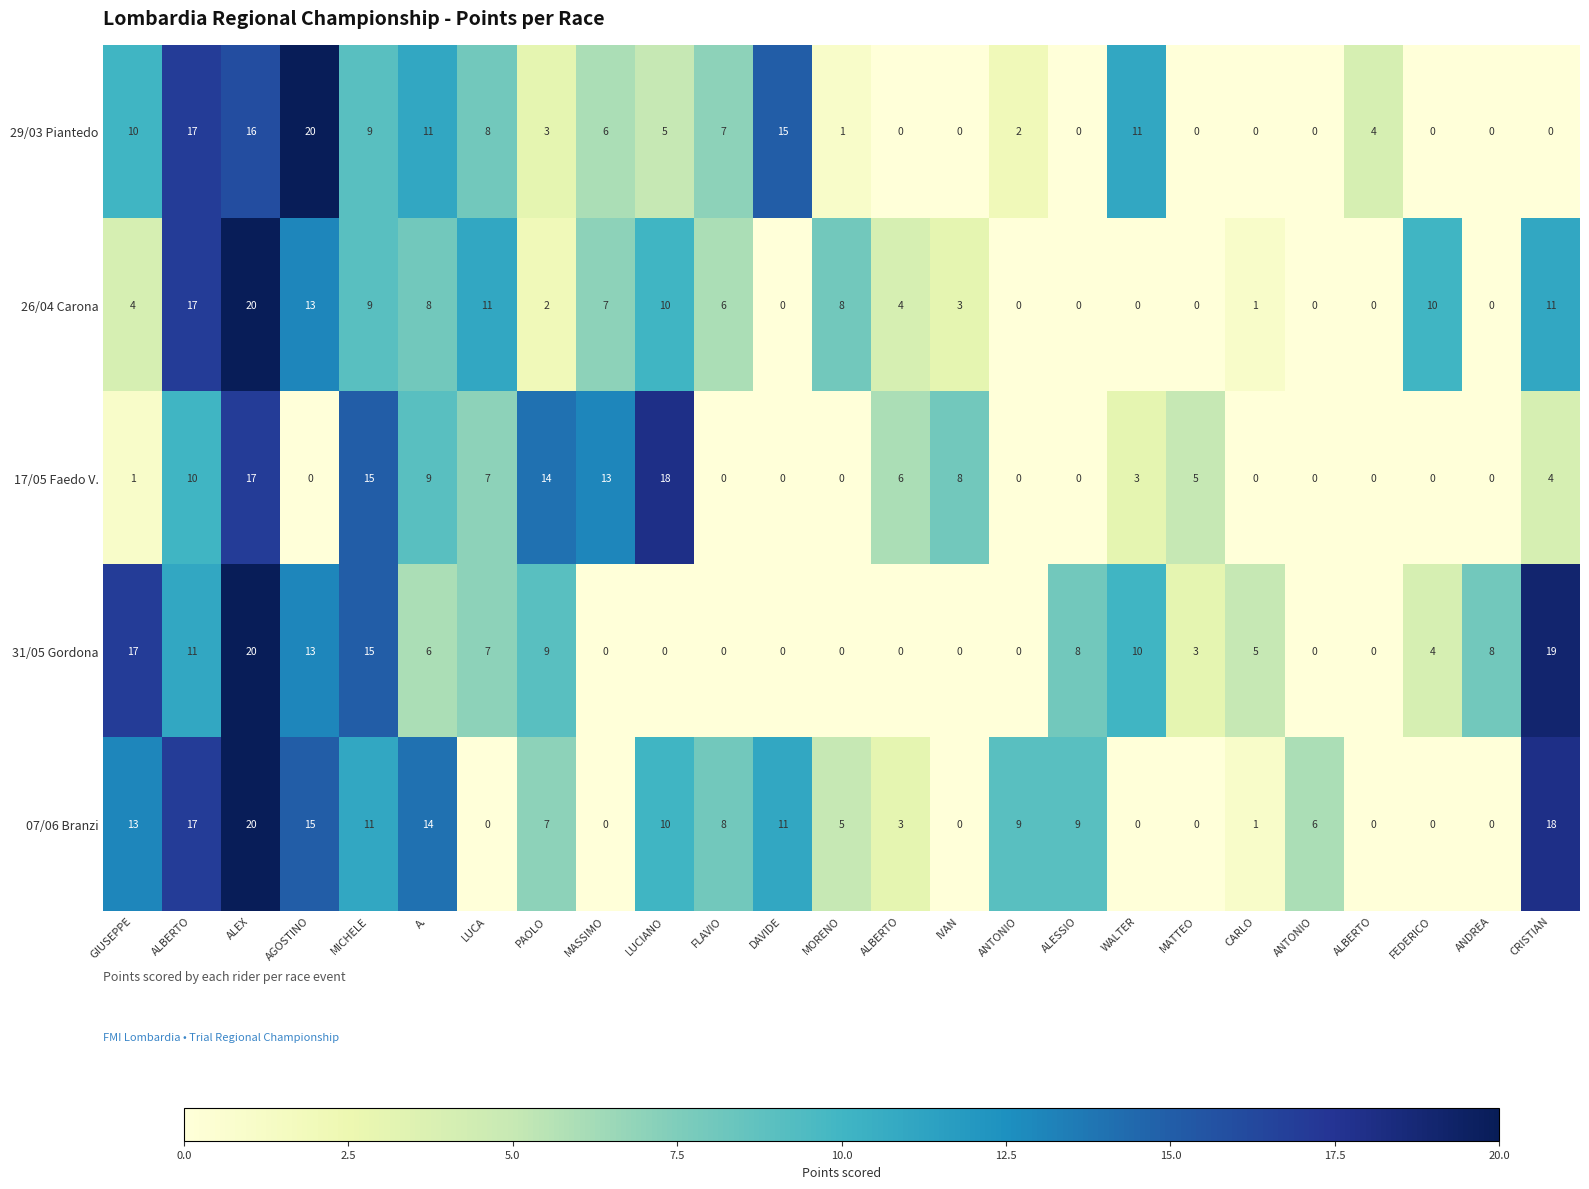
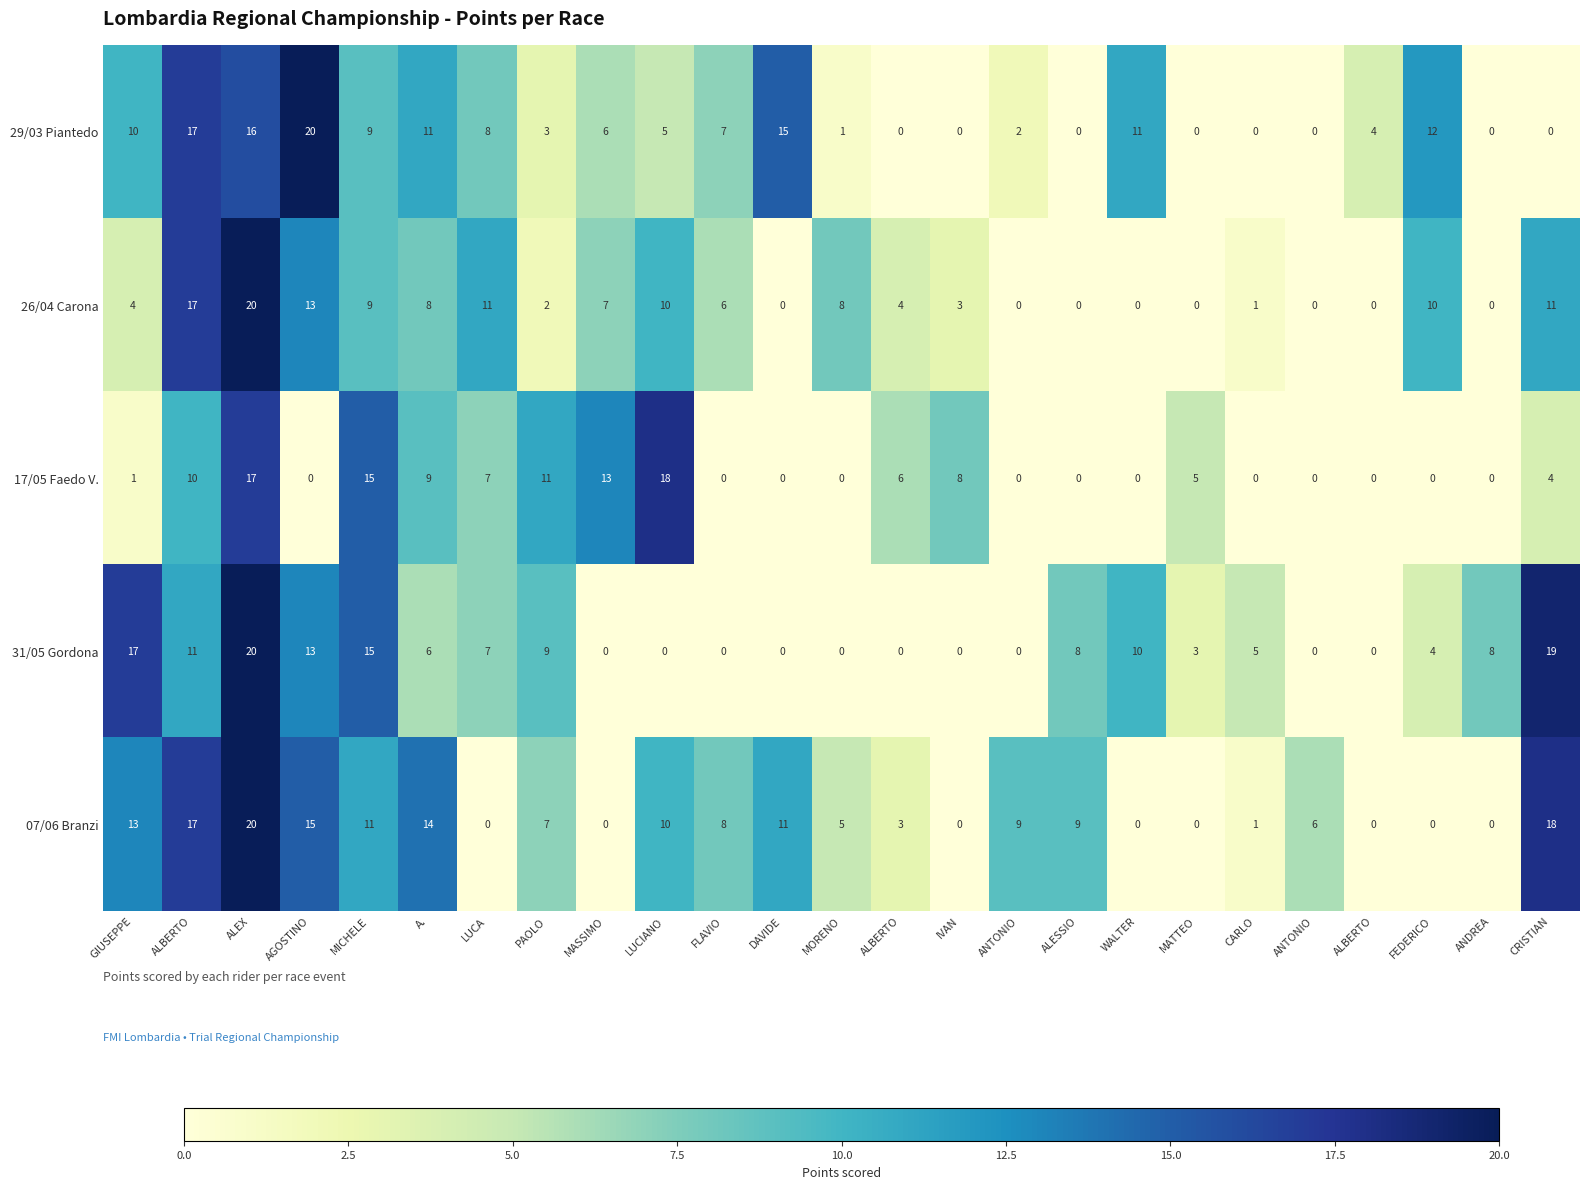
  {
    "29/03 Piantedo": {
      "GIUSEPPE": 10,
      "ALEX": 16,
      "AGOSTINO": 20,
      "MICHELE": 9,
      "A.": 11,
      "LUCA": 8,
      "PAOLO": 3,
      "MASSIMO": 6,
      "LUCIANO": 5,
      "FLAVIO": 7,
      "DAVIDE": 15,
      "MORENO": 1,
      "IVAN": 0,
      "ALESSIO": 0,
      "WALTER": 11,
      "MATTEO": 0,
      "CARLO": 0,
-     "FEDERICO": 0,
+     "FEDERICO": 12,
      "ANDREA": 0,
      "CRISTIAN": 0
    },
    "26/04 Carona": {
      "GIUSEPPE": 4,
      "ALEX": 20,
      "AGOSTINO": 13,
      "MICHELE": 9,
      "A.": 8,
      "LUCA": 11,
      "PAOLO": 2,
      "MASSIMO": 7,
      "LUCIANO": 10,
      "FLAVIO": 6,
      "DAVIDE": 0,
      "MORENO": 8,
      "IVAN": 3,
      "ALESSIO": 0,
      "WALTER": 0,
      "MATTEO": 0,
      "CARLO": 1,
      "FEDERICO": 10,
      "ANDREA": 0,
      "CRISTIAN": 11
    },
    "17/05 Faedo V.": {
      "GIUSEPPE": 1,
      "ALEX": 17,
      "AGOSTINO": 0,
      "MICHELE": 15,
      "A.": 9,
      "LUCA": 7,
-     "PAOLO": 14,
+     "PAOLO": 11,
      "MASSIMO": 13,
      "LUCIANO": 18,
      "FLAVIO": 0,
      "DAVIDE": 0,
      "MORENO": 0,
      "IVAN": 8,
      "ALESSIO": 0,
-     "WALTER": 3,
+     "WALTER": 0,
      "MATTEO": 5,
      "CARLO": 0,
      "FEDERICO": 0,
      "ANDREA": 0,
      "CRISTIAN": 4
    },
    "31/05 Gordona": {
      "GIUSEPPE": 17,
      "ALEX": 20,
      "AGOSTINO": 13,
      "MICHELE": 15,
      "A.": 6,
      "LUCA": 7,
      "PAOLO": 9,
      "MASSIMO": 0,
      "LUCIANO": 0,
      "FLAVIO": 0,
      "DAVIDE": 0,
      "MORENO": 0,
      "IVAN": 0,
      "ALESSIO": 8,
      "WALTER": 10,
      "MATTEO": 3,
      "CARLO": 5,
      "FEDERICO": 4,
      "ANDREA": 8,
      "CRISTIAN": 19
    },
    "07/06 Branzi": {
      "GIUSEPPE": 13,
      "ALEX": 20,
      "AGOSTINO": 15,
      "MICHELE": 11,
      "A.": 14,
      "LUCA": 0,
      "PAOLO": 7,
      "MASSIMO": 0,
      "LUCIANO": 10,
      "FLAVIO": 8,
      "DAVIDE": 11,
      "MORENO": 5,
      "IVAN": 0,
      "ALESSIO": 9,
      "WALTER": 0,
      "MATTEO": 0,
      "CARLO": 1,
      "FEDERICO": 0,
      "ANDREA": 0,
      "CRISTIAN": 18
    }
  }
